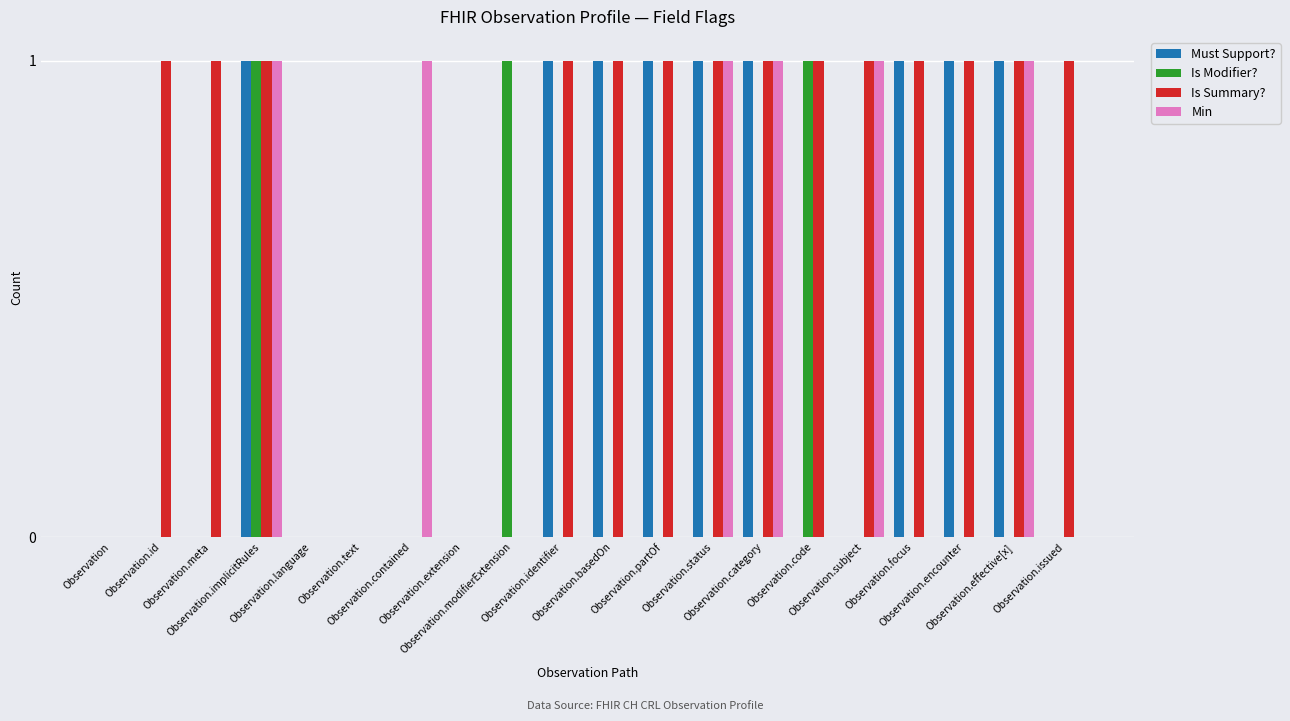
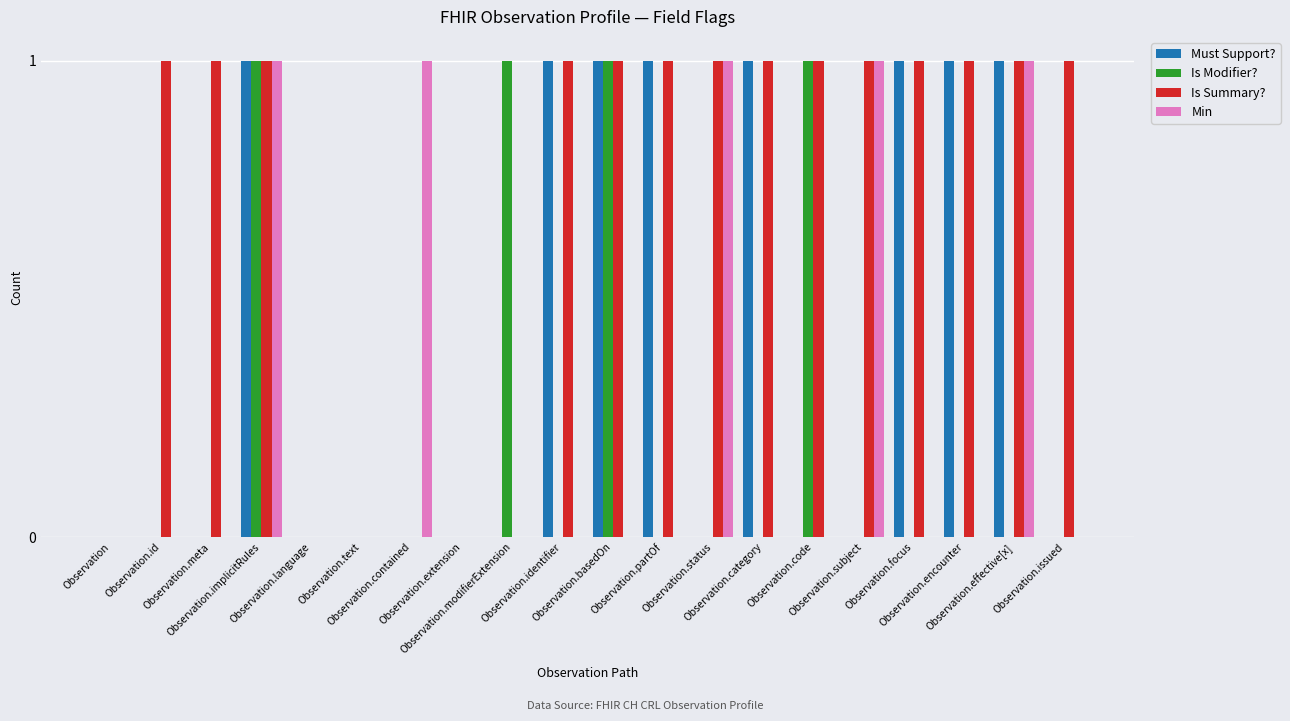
  {
    "Must Support?": {
      "Observation": 0,
      "Observation.id": 0,
      "Observation.meta": 0,
      "Observation.implicitRules": 1,
      "Observation.language": 0,
      "Observation.text": 0,
      "Observation.contained": 0,
      "Observation.extension": 0,
      "Observation.modifierExtension": 0,
      "Observation.identifier": 1,
      "Observation.basedOn": 1,
      "Observation.partOf": 1,
-     "Observation.status": 1,
+     "Observation.status": 0,
      "Observation.category": 1,
      "Observation.code": 0,
      "Observation.subject": 0,
      "Observation.focus": 1,
      "Observation.encounter": 1,
      "Observation.effective[x]": 1,
      "Observation.issued": 0
    },
    "Is Modifier?": {
      "Observation": 0,
      "Observation.id": 0,
      "Observation.meta": 0,
      "Observation.implicitRules": 1,
      "Observation.language": 0,
      "Observation.text": 0,
      "Observation.contained": 0,
      "Observation.extension": 0,
      "Observation.modifierExtension": 1,
      "Observation.identifier": 0,
-     "Observation.basedOn": 0,
+     "Observation.basedOn": 1,
      "Observation.partOf": 0,
      "Observation.status": 0,
      "Observation.category": 0,
      "Observation.code": 1,
      "Observation.subject": 0,
      "Observation.focus": 0,
      "Observation.encounter": 0,
      "Observation.effective[x]": 0,
      "Observation.issued": 0
    },
    "Is Summary?": {
      "Observation": 0,
      "Observation.id": 1,
      "Observation.meta": 1,
      "Observation.implicitRules": 1,
      "Observation.language": 0,
      "Observation.text": 0,
      "Observation.contained": 0,
      "Observation.extension": 0,
      "Observation.modifierExtension": 0,
      "Observation.identifier": 1,
      "Observation.basedOn": 1,
      "Observation.partOf": 1,
      "Observation.status": 1,
      "Observation.category": 1,
      "Observation.code": 1,
      "Observation.subject": 1,
      "Observation.focus": 1,
      "Observation.encounter": 1,
      "Observation.effective[x]": 1,
      "Observation.issued": 1
    },
    "Min": {
      "Observation": 0,
      "Observation.id": 0,
      "Observation.meta": 0,
      "Observation.implicitRules": 1,
      "Observation.language": 0,
      "Observation.text": 0,
      "Observation.contained": 1,
      "Observation.extension": 0,
      "Observation.modifierExtension": 0,
      "Observation.identifier": 0,
      "Observation.basedOn": 0,
      "Observation.partOf": 0,
      "Observation.status": 1,
-     "Observation.category": 1,
+     "Observation.category": 0,
      "Observation.code": 0,
      "Observation.subject": 1,
      "Observation.focus": 0,
      "Observation.encounter": 0,
      "Observation.effective[x]": 1,
      "Observation.issued": 0
    }
  }
